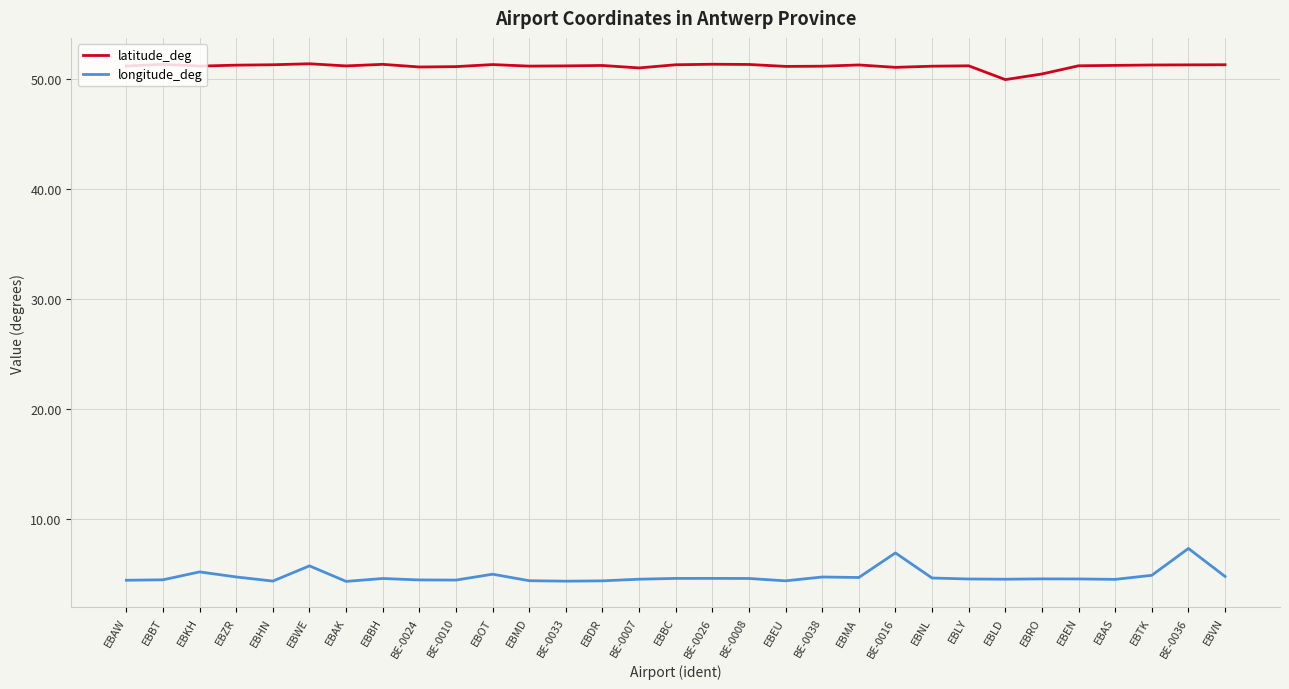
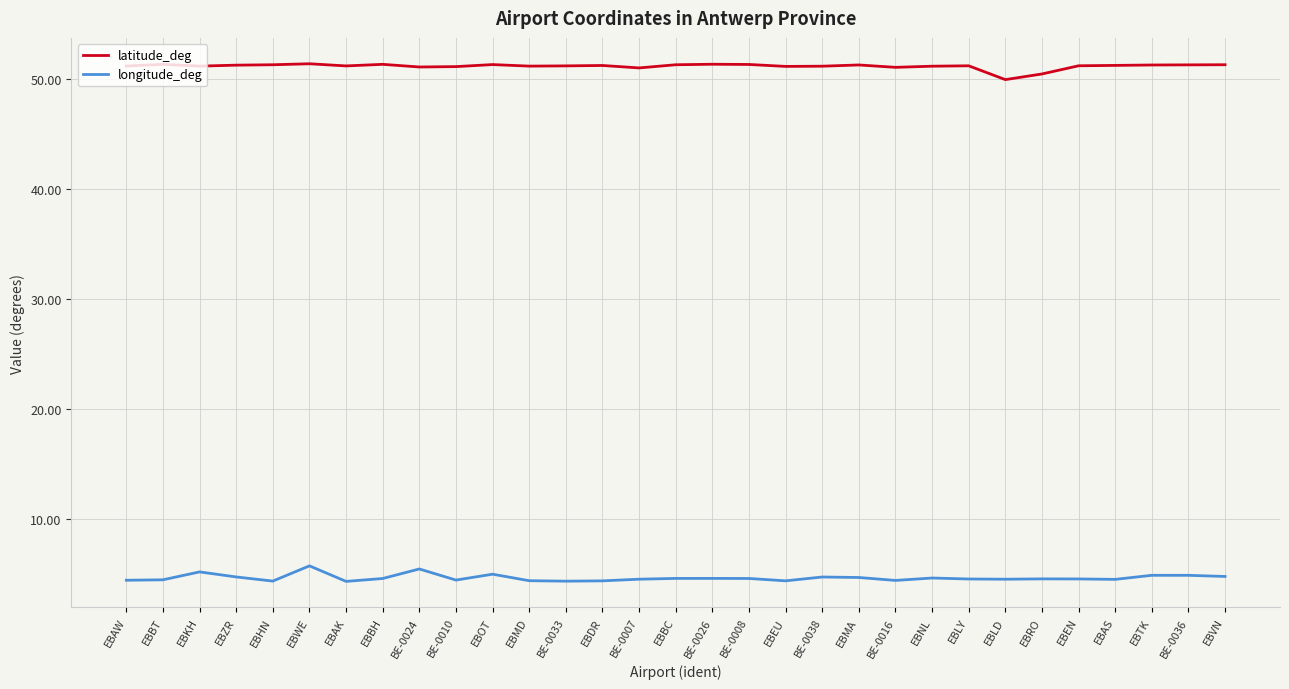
  {
    "latitude_deg": {
      "EBZR": 51.3,
      "EBHN": 51.3,
      "EBWE": 51.4,
      "EBAK": 51.2,
      "EBBH": 51.3,
      "BE-0024": 51.1,
      "BE-0010": 51.1,
      "EBOT": 51.3,
      "EBMD": 51.2,
      "BE-0033": 51.2,
      "EBDR": 51.2,
      "BE-0007": 51.0,
      "EBBC": 51.3,
      "BE-0026": 51.4,
      "BE-0008": 51.3,
      "EBEU": 51.2,
      "BE-0038": 51.2,
      "EBMA": 51.3,
      "BE-0016": 51.1,
      "EBNL": 51.2,
      "EBLY": 51.2,
      "EBLD": 50.0,
      "EBRO": 50.5,
      "EBEN": 51.2,
      "EBAS": 51.2,
      "EBTK": 51.3,
      "BE-0036": 51.3,
      "EBVN": 51.3
    },
    "longitude_deg": {
      "EBAW": 4.5,
      "EBBT": 4.5,
      "EBKH": 5.2,
      "EBZR": 4.8,
      "EBHN": 4.4,
      "EBWE": 5.8,
      "EBAK": 4.4,
      "EBBH": 4.6,
-     "BE-0024": 4.5,
+     "BE-0024": 5.5,
      "BE-0010": 4.5,
      "EBOT": 5.0,
      "EBMD": 4.4,
      "BE-0033": 4.4,
      "EBDR": 4.4,
      "BE-0007": 4.6,
      "EBBC": 4.6,
      "BE-0026": 4.6,
      "BE-0008": 4.6,
      "EBEU": 4.4,
      "BE-0038": 4.8,
      "EBMA": 4.7,
-     "BE-0016": 6.9,
+     "BE-0016": 4.4,
      "EBNL": 4.7,
      "EBLY": 4.6,
      "EBLD": 4.6,
      "EBRO": 4.6,
      "EBEN": 4.6,
      "EBAS": 4.5,
      "EBTK": 4.9,
-     "BE-0036": 7.4,
+     "BE-0036": 4.9,
      "EBVN": 4.8
    }
  }
